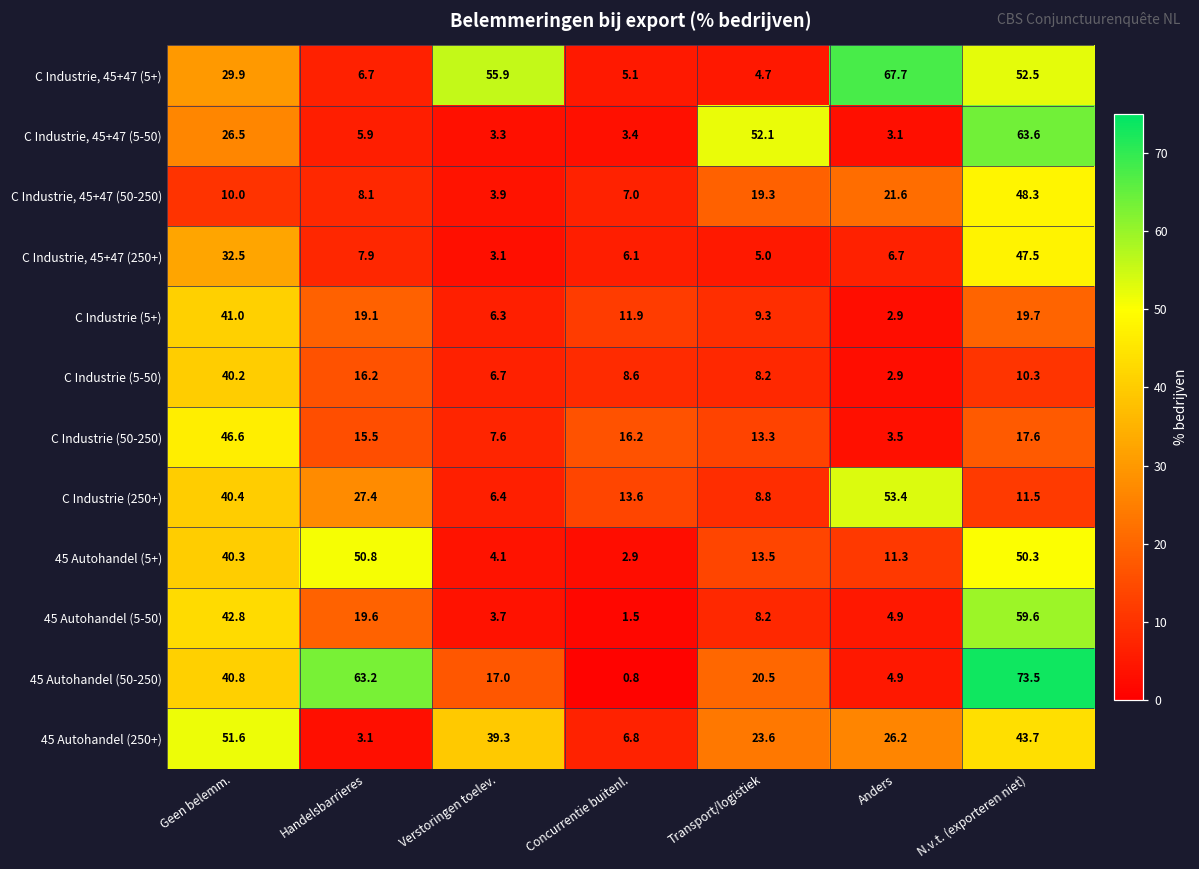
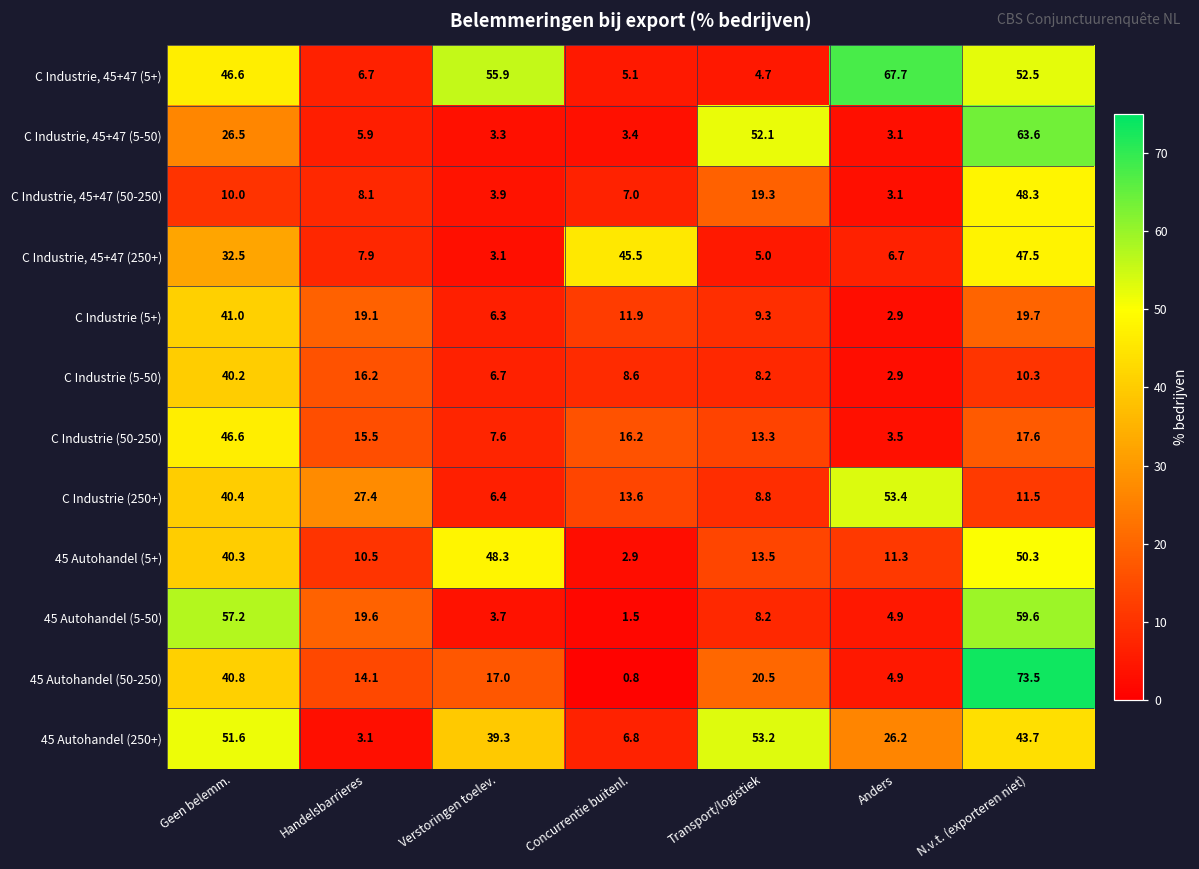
  {
    "C Industrie, 45+47 (5+)": {
-     "Geen belemm.": 29.9,
+     "Geen belemm.": 46.6,
      "Handelsbarrieres": 6.7,
      "Verstoringen toelev.": 55.9,
      "Concurrentie buitenl.": 5.1,
      "Transport/logistiek": 4.7,
      "Anders": 67.7,
      "N.v.t. (exporteren niet)": 52.5
    },
    "C Industrie, 45+47 (5-50)": {
      "Geen belemm.": 26.5,
      "Handelsbarrieres": 5.9,
      "Verstoringen toelev.": 3.3,
      "Concurrentie buitenl.": 3.4,
      "Transport/logistiek": 52.1,
      "Anders": 3.1,
      "N.v.t. (exporteren niet)": 63.6
    },
    "C Industrie, 45+47 (50-250)": {
      "Geen belemm.": 10.0,
      "Handelsbarrieres": 8.1,
      "Verstoringen toelev.": 3.9,
      "Concurrentie buitenl.": 7.0,
      "Transport/logistiek": 19.3,
-     "Anders": 21.6,
+     "Anders": 3.1,
      "N.v.t. (exporteren niet)": 48.3
    },
    "C Industrie, 45+47 (250+)": {
      "Geen belemm.": 32.5,
      "Handelsbarrieres": 7.9,
      "Verstoringen toelev.": 3.1,
-     "Concurrentie buitenl.": 6.1,
+     "Concurrentie buitenl.": 45.5,
      "Transport/logistiek": 5.0,
      "Anders": 6.7,
      "N.v.t. (exporteren niet)": 47.5
    },
    "C Industrie (5+)": {
      "Geen belemm.": 41.0,
      "Handelsbarrieres": 19.1,
      "Verstoringen toelev.": 6.3,
      "Concurrentie buitenl.": 11.9,
      "Transport/logistiek": 9.3,
      "Anders": 2.9,
      "N.v.t. (exporteren niet)": 19.7
    },
    "C Industrie (5-50)": {
      "Geen belemm.": 40.2,
      "Handelsbarrieres": 16.2,
      "Verstoringen toelev.": 6.7,
      "Concurrentie buitenl.": 8.6,
      "Transport/logistiek": 8.2,
      "Anders": 2.9,
      "N.v.t. (exporteren niet)": 10.3
    },
    "C Industrie (50-250)": {
      "Geen belemm.": 46.6,
      "Handelsbarrieres": 15.5,
      "Verstoringen toelev.": 7.6,
      "Concurrentie buitenl.": 16.2,
      "Transport/logistiek": 13.3,
      "Anders": 3.5,
      "N.v.t. (exporteren niet)": 17.6
    },
    "C Industrie (250+)": {
      "Geen belemm.": 40.4,
      "Handelsbarrieres": 27.4,
      "Verstoringen toelev.": 6.4,
      "Concurrentie buitenl.": 13.6,
      "Transport/logistiek": 8.8,
      "Anders": 53.4,
      "N.v.t. (exporteren niet)": 11.5
    },
    "45 Autohandel (5+)": {
      "Geen belemm.": 40.3,
-     "Handelsbarrieres": 50.8,
-     "Verstoringen toelev.": 4.1,
+     "Handelsbarrieres": 10.5,
+     "Verstoringen toelev.": 48.3,
      "Concurrentie buitenl.": 2.9,
      "Transport/logistiek": 13.5,
      "Anders": 11.3,
      "N.v.t. (exporteren niet)": 50.3
    },
    "45 Autohandel (5-50)": {
-     "Geen belemm.": 42.8,
+     "Geen belemm.": 57.2,
      "Handelsbarrieres": 19.6,
      "Verstoringen toelev.": 3.7,
      "Concurrentie buitenl.": 1.5,
      "Transport/logistiek": 8.2,
      "Anders": 4.9,
      "N.v.t. (exporteren niet)": 59.6
    },
    "45 Autohandel (50-250)": {
      "Geen belemm.": 40.8,
-     "Handelsbarrieres": 63.2,
+     "Handelsbarrieres": 14.1,
      "Verstoringen toelev.": 17.0,
      "Concurrentie buitenl.": 0.8,
      "Transport/logistiek": 20.5,
      "Anders": 4.9,
      "N.v.t. (exporteren niet)": 73.5
    },
    "45 Autohandel (250+)": {
      "Geen belemm.": 51.6,
      "Handelsbarrieres": 3.1,
      "Verstoringen toelev.": 39.3,
      "Concurrentie buitenl.": 6.8,
-     "Transport/logistiek": 23.6,
+     "Transport/logistiek": 53.2,
      "Anders": 26.2,
      "N.v.t. (exporteren niet)": 43.7
    }
  }
